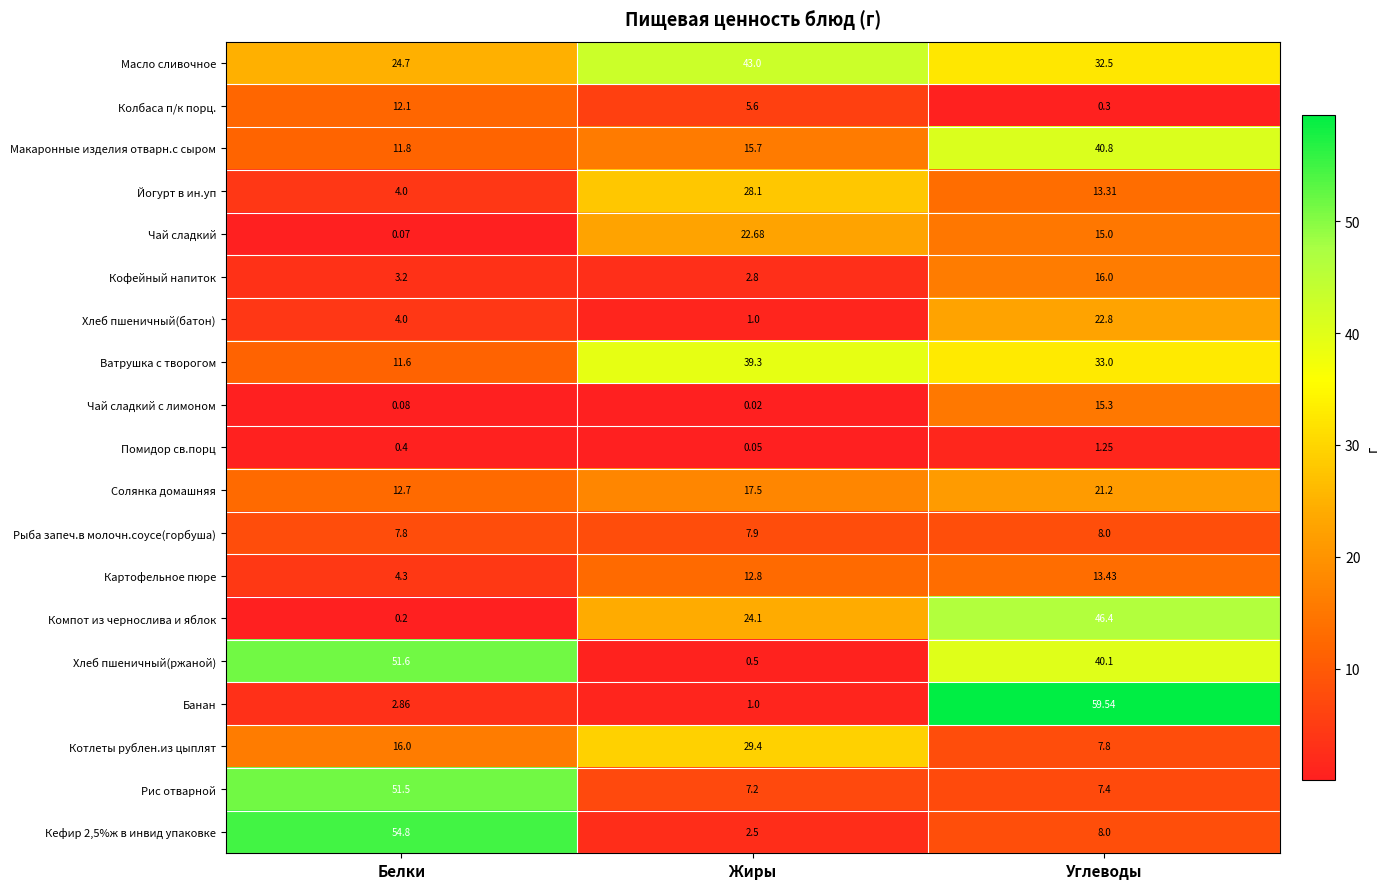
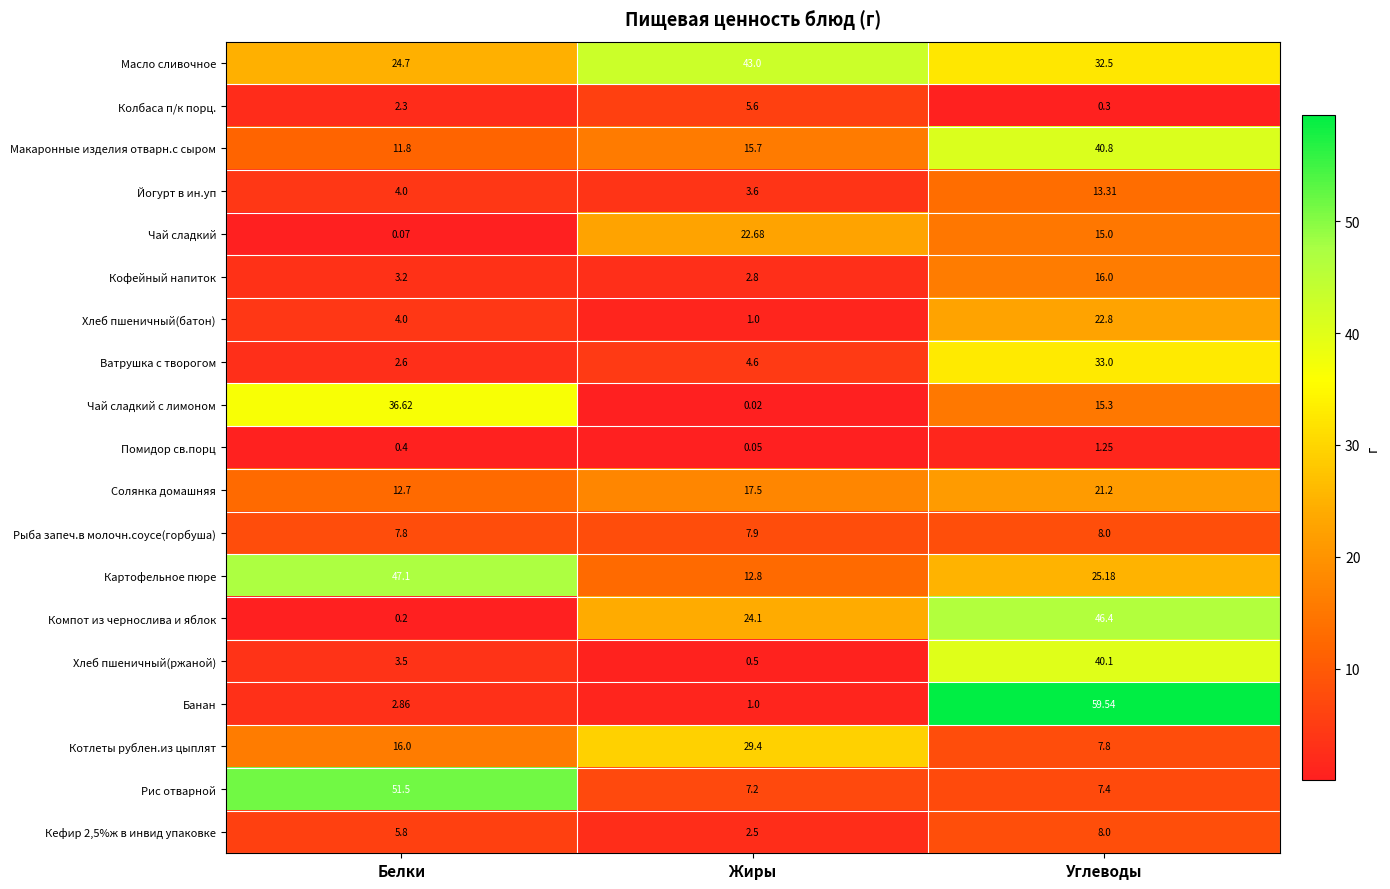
  {
    "Масло сливочное": {
      "Белки": 24.7,
      "Жиры": 43.0,
      "Углеводы": 32.5
    },
    "Колбаса п/к порц.": {
-     "Белки": 12.1,
+     "Белки": 2.3,
      "Жиры": 5.6,
      "Углеводы": 0.3
    },
    "Макаронные изделия отварн.с сыром": {
      "Белки": 11.8,
      "Жиры": 15.7,
      "Углеводы": 40.8
    },
    "Йогурт в ин.уп": {
      "Белки": 4.0,
-     "Жиры": 28.1,
+     "Жиры": 3.6,
      "Углеводы": 13.31
    },
    "Чай сладкий": {
      "Белки": 0.07,
      "Жиры": 22.68,
      "Углеводы": 15.0
    },
    "Кофейный напиток": {
      "Белки": 3.2,
      "Жиры": 2.8,
      "Углеводы": 16.0
    },
    "Хлеб пшеничный(батон)": {
      "Белки": 4.0,
      "Жиры": 1.0,
      "Углеводы": 22.8
    },
    "Ватрушка с творогом": {
-     "Белки": 11.6,
-     "Жиры": 39.3,
+     "Белки": 2.6,
+     "Жиры": 4.6,
      "Углеводы": 33.0
    },
    "Чай сладкий с лимоном": {
-     "Белки": 0.08,
+     "Белки": 36.62,
      "Жиры": 0.02,
      "Углеводы": 15.3
    },
    "Помидор св.порц": {
      "Белки": 0.4,
      "Жиры": 0.05,
      "Углеводы": 1.25
    },
    "Солянка домашняя": {
      "Белки": 12.7,
      "Жиры": 17.5,
      "Углеводы": 21.2
    },
    "Рыба запеч.в молочн.соусе(горбуша)": {
      "Белки": 7.8,
      "Жиры": 7.9,
      "Углеводы": 8.0
    },
    "Картофельное пюре": {
-     "Белки": 4.3,
+     "Белки": 47.1,
      "Жиры": 12.8,
-     "Углеводы": 13.43
+     "Углеводы": 25.18
    },
    "Компот из чернослива и яблок": {
      "Белки": 0.2,
      "Жиры": 24.1,
      "Углеводы": 46.4
    },
    "Хлеб пшеничный(ржаной)": {
-     "Белки": 51.6,
+     "Белки": 3.5,
      "Жиры": 0.5,
      "Углеводы": 40.1
    },
    "Банан": {
      "Белки": 2.86,
      "Жиры": 1.0,
      "Углеводы": 59.54
    },
    "Котлеты рублен.из цыплят": {
      "Белки": 16.0,
      "Жиры": 29.4,
      "Углеводы": 7.8
    },
    "Рис отварной": {
      "Белки": 51.5,
      "Жиры": 7.2,
      "Углеводы": 7.4
    },
    "Кефир 2,5%ж в инвид упаковке": {
-     "Белки": 54.8,
+     "Белки": 5.8,
      "Жиры": 2.5,
      "Углеводы": 8.0
    }
  }
